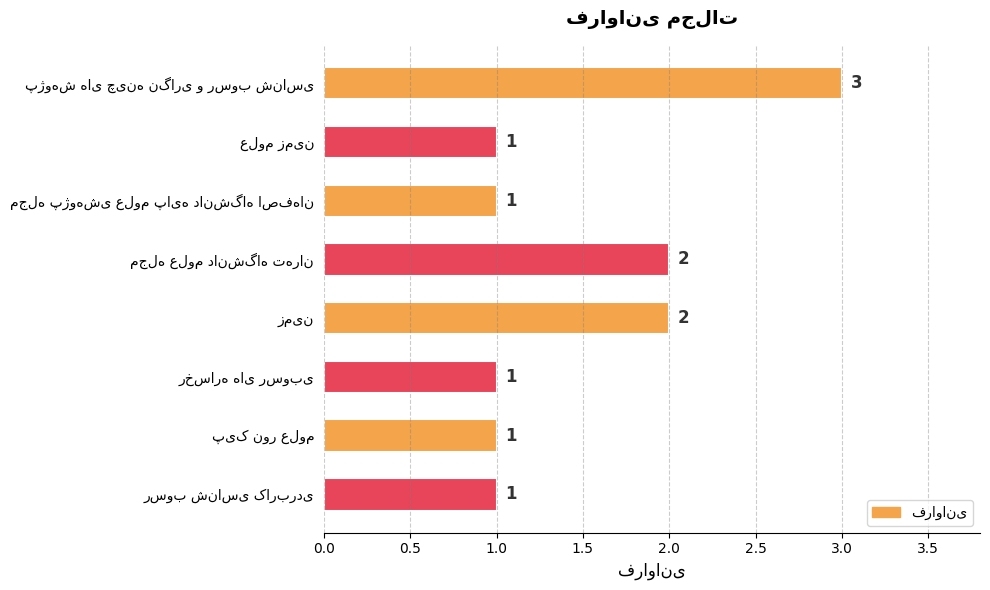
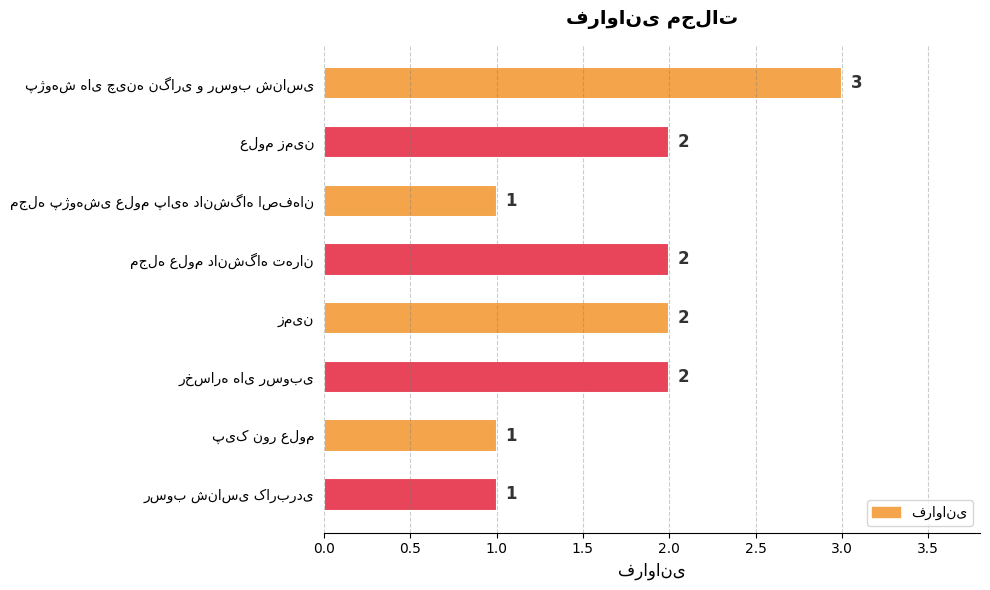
  {
    "پژوهش های چینه نگاری و رسوب شناسی": 3,
-   "علوم زمین": 1,
+   "علوم زمین": 2,
    "مجله پژوهشی علوم پایه دانشگاه اصفهان": 1,
    "مجله علوم دانشگاه تهران": 2,
    "زمین": 2,
-   "رخساره های رسوبی": 1,
+   "رخساره های رسوبی": 2,
    "پیک نور علوم": 1,
    "رسوب شناسی کاربردی": 1
  }
